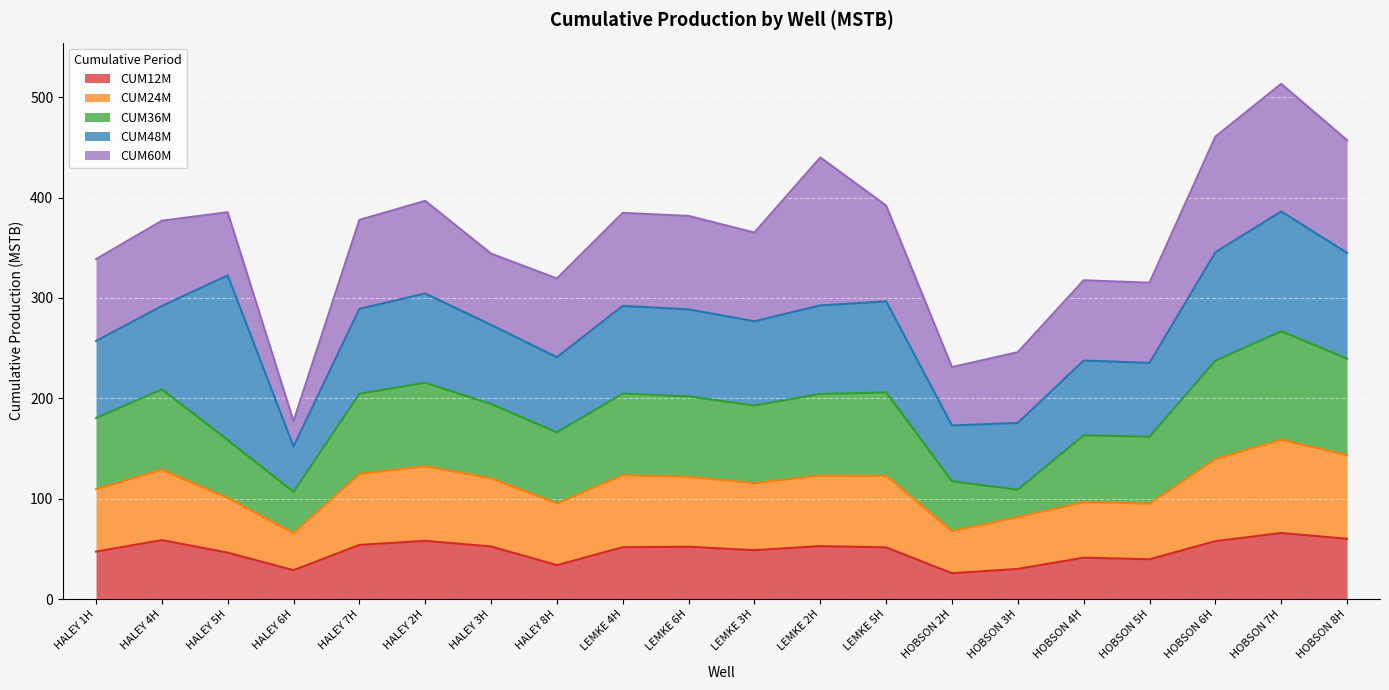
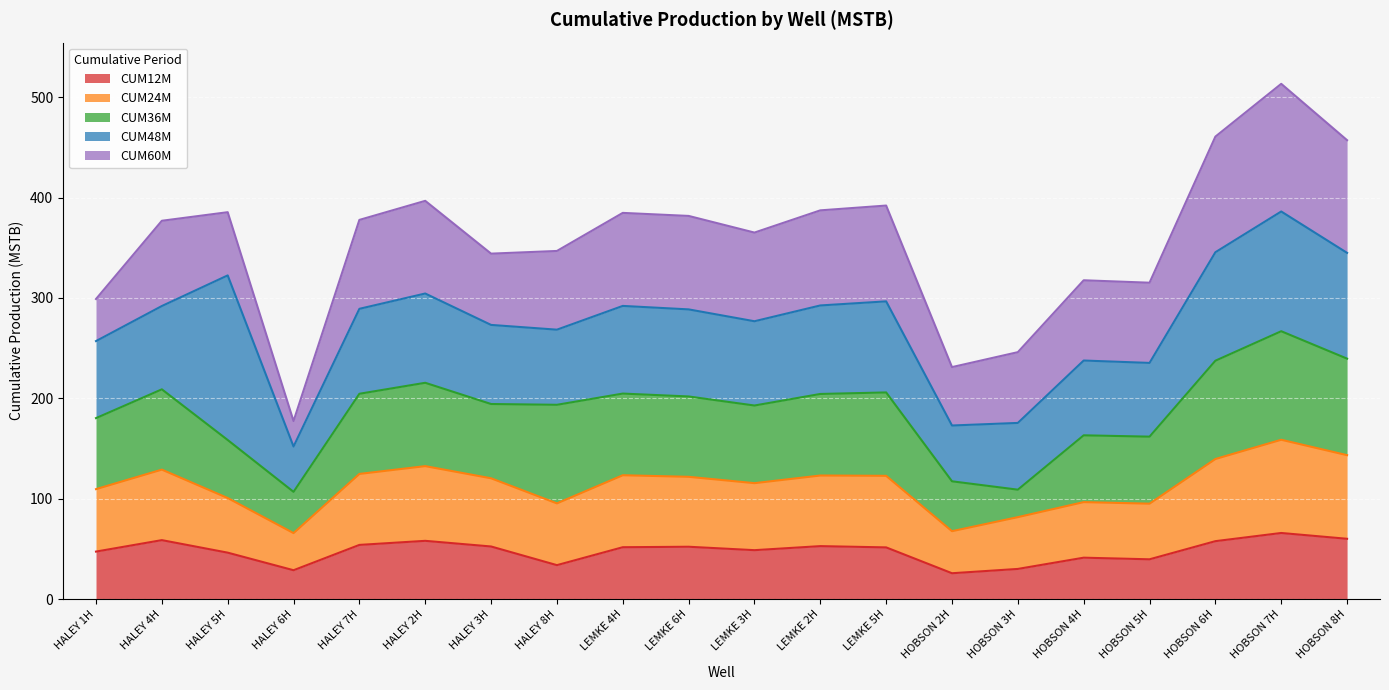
  {
    "CUM12M": {
      "HALEY 1H": 47,
      "HALEY 4H": 59,
      "HALEY 5H": 46,
      "HALEY 6H": 29,
      "HALEY 7H": 54,
      "HALEY 2H": 58,
      "HALEY 3H": 52,
      "HALEY 8H": 34,
      "LEMKE 4H": 52,
      "LEMKE 6H": 52,
      "LEMKE 3H": 49,
      "LEMKE 2H": 53,
      "LEMKE 5H": 51,
      "HOBSON 2H": 26,
      "HOBSON 3H": 30,
      "HOBSON 4H": 41,
      "HOBSON 5H": 40,
      "HOBSON 6H": 58,
      "HOBSON 7H": 66,
      "HOBSON 8H": 60
    },
    "CUM24M": {
      "HALEY 1H": 62,
      "HALEY 4H": 70,
      "HALEY 5H": 54,
      "HALEY 6H": 37,
      "HALEY 7H": 71,
      "HALEY 2H": 74,
      "HALEY 3H": 68,
      "HALEY 8H": 62,
      "LEMKE 4H": 72,
      "LEMKE 6H": 70,
      "LEMKE 3H": 67,
      "LEMKE 2H": 70,
      "LEMKE 5H": 71,
      "HOBSON 2H": 42,
      "HOBSON 3H": 52,
      "HOBSON 4H": 55,
      "HOBSON 5H": 55,
      "HOBSON 6H": 82,
      "HOBSON 7H": 93,
      "HOBSON 8H": 83
    },
    "CUM36M": {
      "HALEY 1H": 71,
      "HALEY 4H": 80,
      "HALEY 5H": 58,
      "HALEY 6H": 41,
      "HALEY 7H": 80,
      "HALEY 2H": 83,
      "HALEY 3H": 74,
-     "HALEY 8H": 71,
+     "HALEY 8H": 98,
      "LEMKE 4H": 81,
      "LEMKE 6H": 80,
      "LEMKE 3H": 77,
      "LEMKE 2H": 81,
      "LEMKE 5H": 83,
      "HOBSON 2H": 50,
      "HOBSON 3H": 27,
      "HOBSON 4H": 67,
      "HOBSON 5H": 67,
      "HOBSON 6H": 98,
      "HOBSON 7H": 108,
      "HOBSON 8H": 96
    },
    "CUM48M": {
      "HALEY 1H": 77,
      "HALEY 4H": 83,
      "HALEY 5H": 164,
      "HALEY 6H": 45,
      "HALEY 7H": 85,
      "HALEY 2H": 89,
      "HALEY 3H": 79,
      "HALEY 8H": 75,
      "LEMKE 4H": 87,
      "LEMKE 6H": 87,
      "LEMKE 3H": 84,
      "LEMKE 2H": 88,
      "LEMKE 5H": 91,
      "HOBSON 2H": 56,
      "HOBSON 3H": 67,
      "HOBSON 4H": 75,
      "HOBSON 5H": 73,
      "HOBSON 6H": 108,
      "HOBSON 7H": 119,
      "HOBSON 8H": 105
    },
    "CUM60M": {
-     "HALEY 1H": 82,
+     "HALEY 1H": 42,
      "HALEY 4H": 85,
      "HALEY 5H": 63,
      "HALEY 6H": 25,
      "HALEY 7H": 89,
      "HALEY 2H": 92,
      "HALEY 3H": 71,
      "HALEY 8H": 78,
      "LEMKE 4H": 93,
      "LEMKE 6H": 93,
      "LEMKE 3H": 88,
-     "LEMKE 2H": 147,
+     "LEMKE 2H": 95,
      "LEMKE 5H": 95,
      "HOBSON 2H": 58,
      "HOBSON 3H": 71,
      "HOBSON 4H": 80,
      "HOBSON 5H": 80,
      "HOBSON 6H": 115,
      "HOBSON 7H": 127,
      "HOBSON 8H": 112
    }
  }
